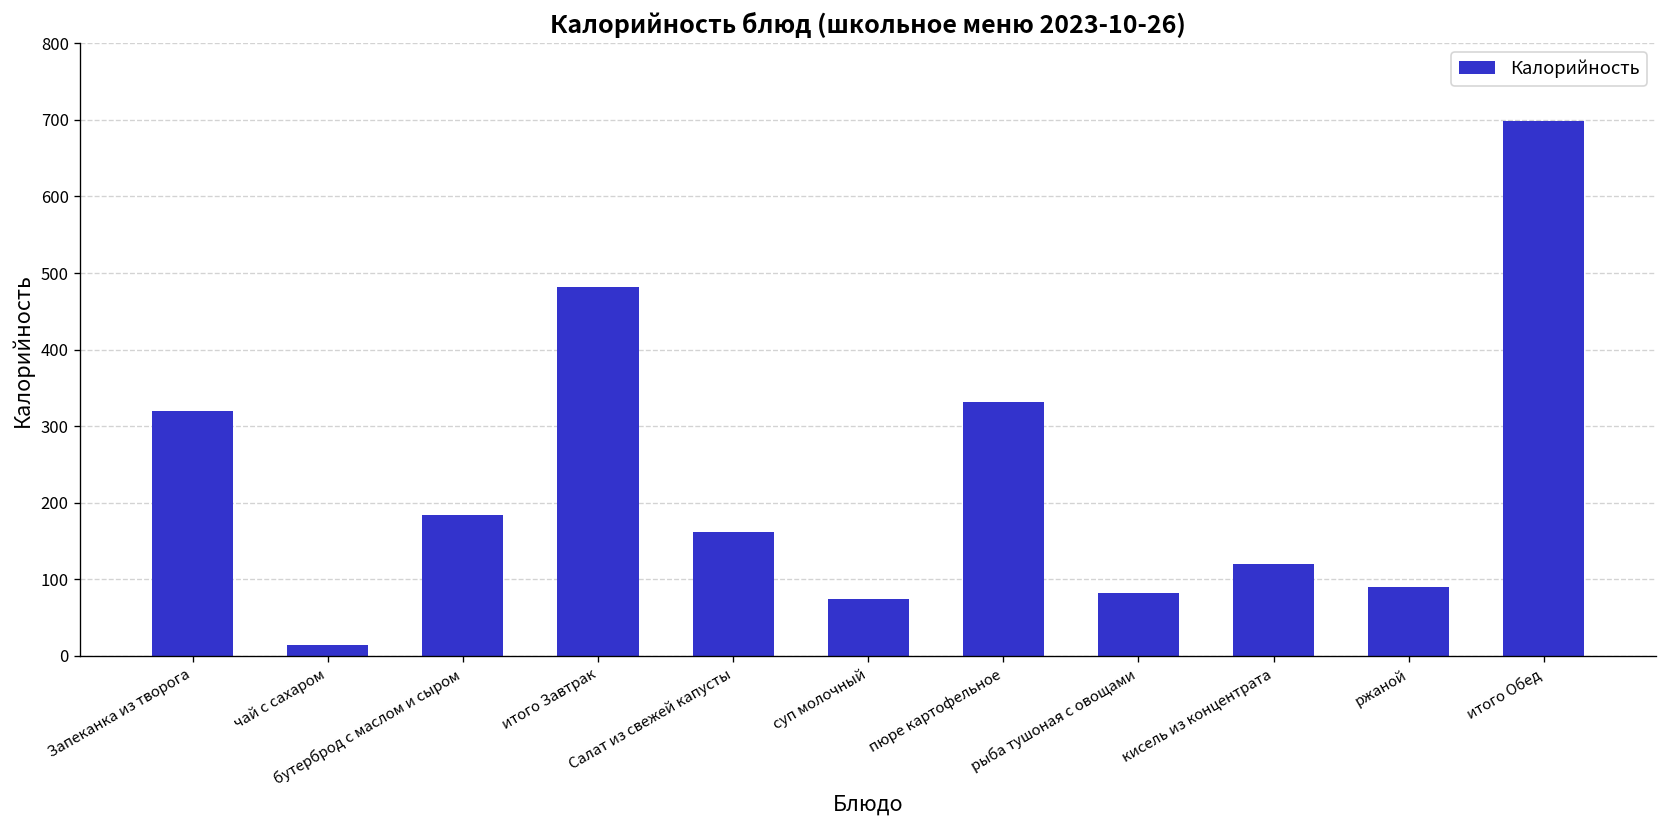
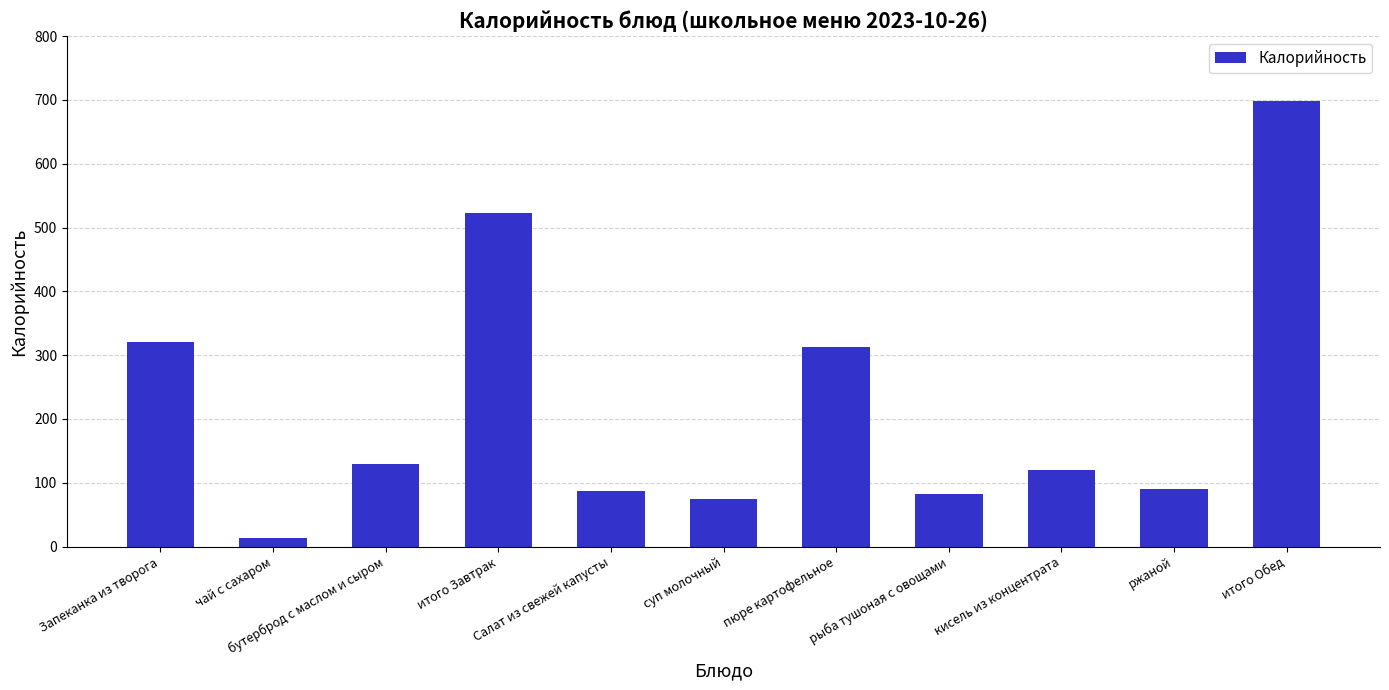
  {
    "Запеканка из творога": 320,
    "чай с сахаром": 10,
-   "бутерброд с маслом и сыром": 180,
-   "итого Завтрак": 480,
-   "Салат из свежей капусты": 160,
+   "бутерброд с маслом и сыром": 130,
+   "итого Завтрак": 520,
+   "Салат из свежей капусты": 90,
    "суп молочный": 70,
-   "пюре картофельное": 330,
+   "пюре картофельное": 310,
    "рыба тушоная с овощами": 80,
    "кисель из концентрата": 120,
    "ржаной": 90,
    "итого Обед": 700
  }
